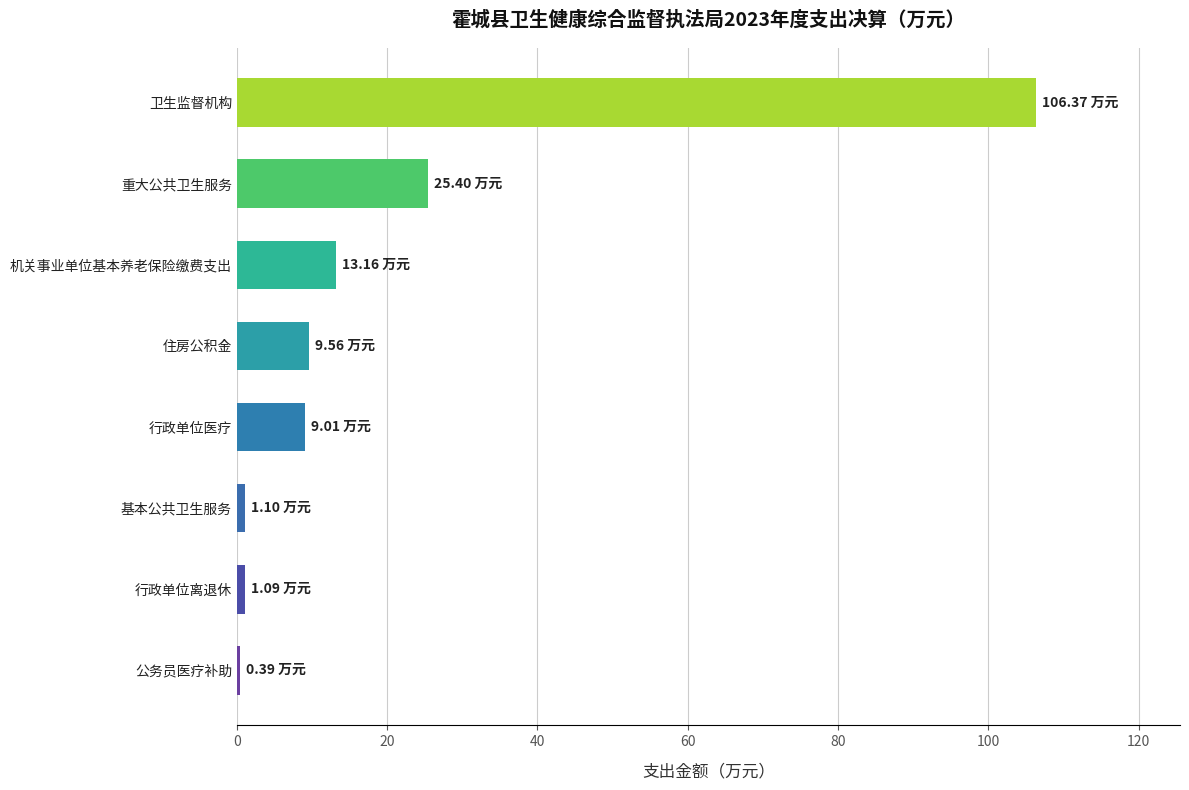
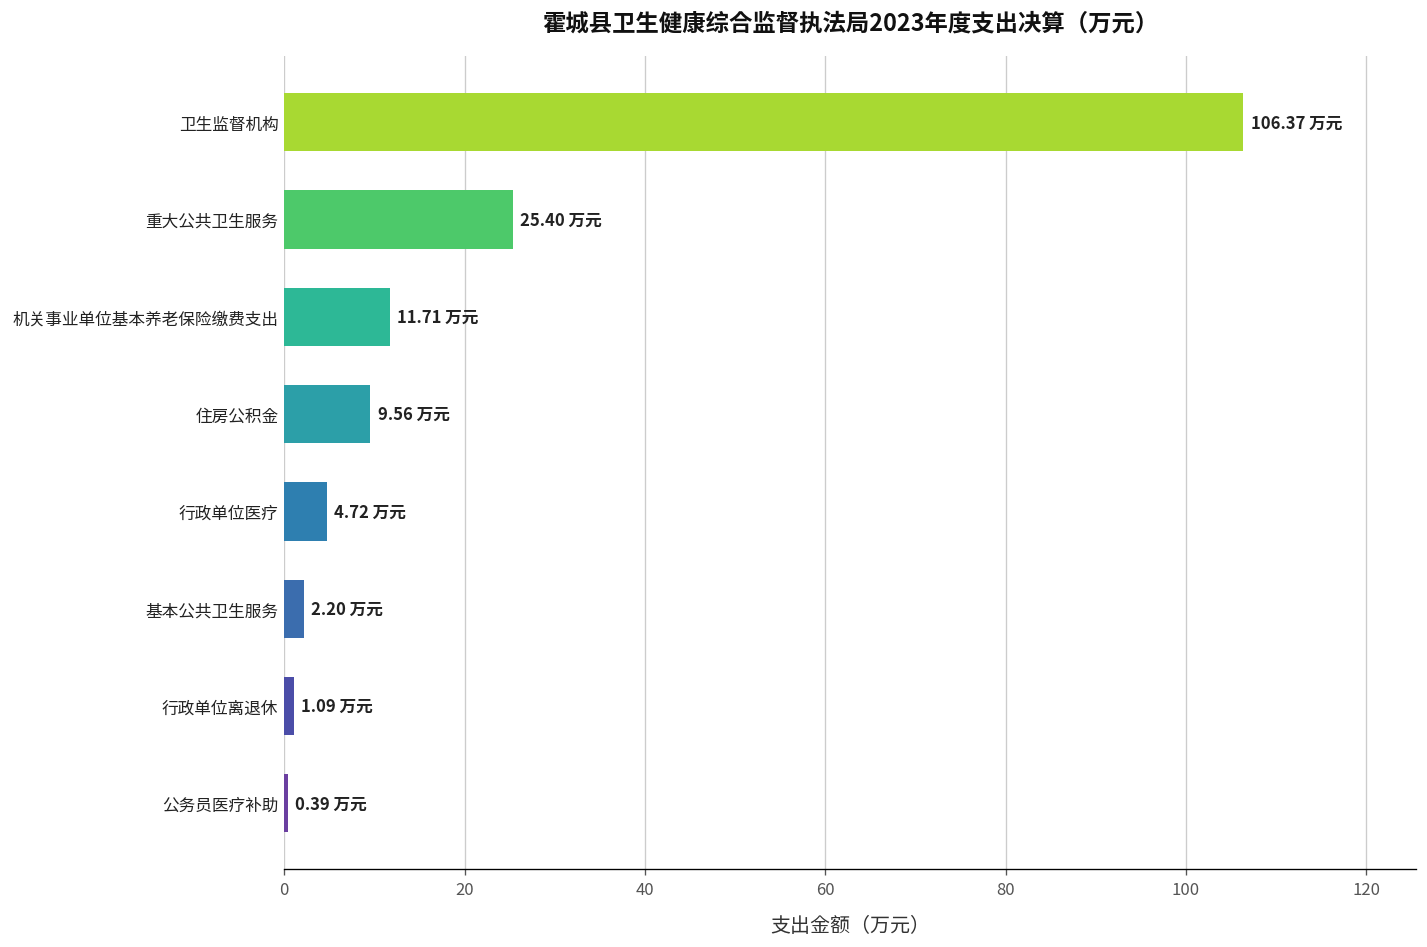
  {
    "卫生监督机构": 106.37,
    "重大公共卫生服务": 25.40,
-   "机关事业单位基本养老保险缴费支出": 13.16,
+   "机关事业单位基本养老保险缴费支出": 11.71,
    "住房公积金": 9.56,
-   "行政单位医疗": 9.01,
-   "基本公共卫生服务": 1.10,
+   "行政单位医疗": 4.72,
+   "基本公共卫生服务": 2.20,
    "行政单位离退休": 1.09,
    "公务员医疗补助": 0.39
  }
